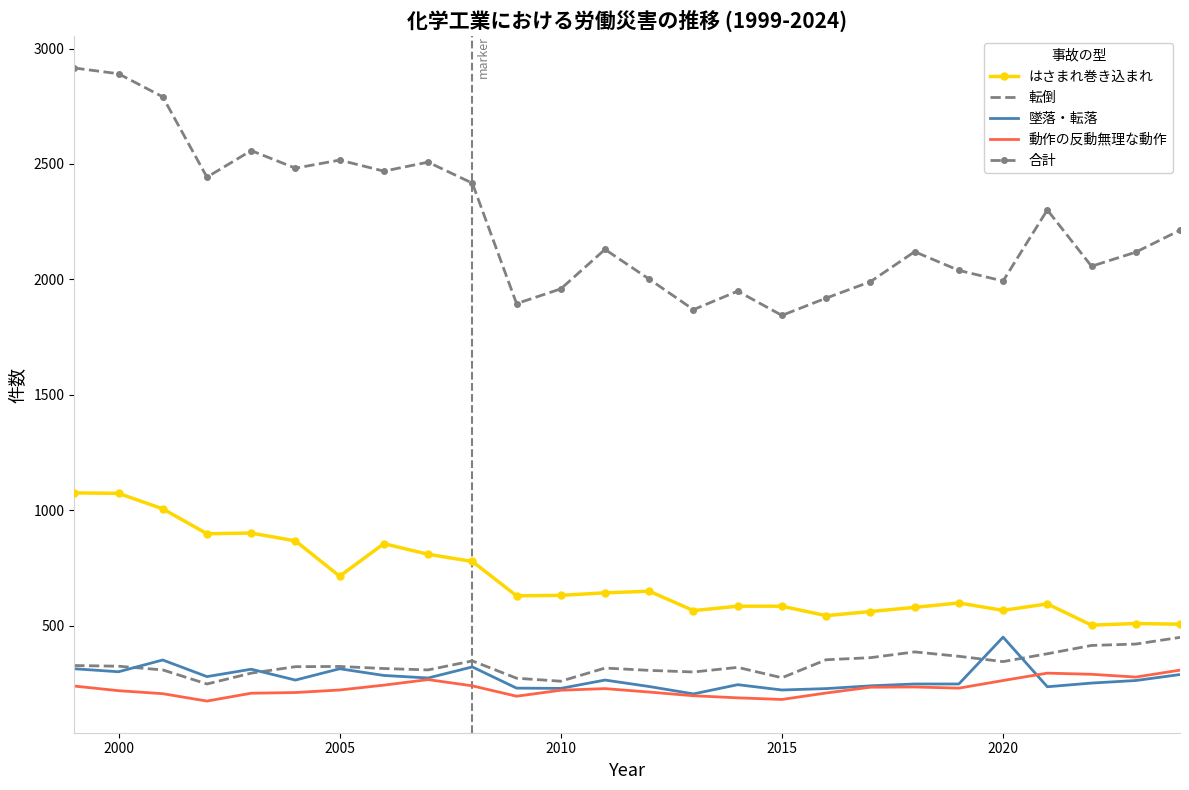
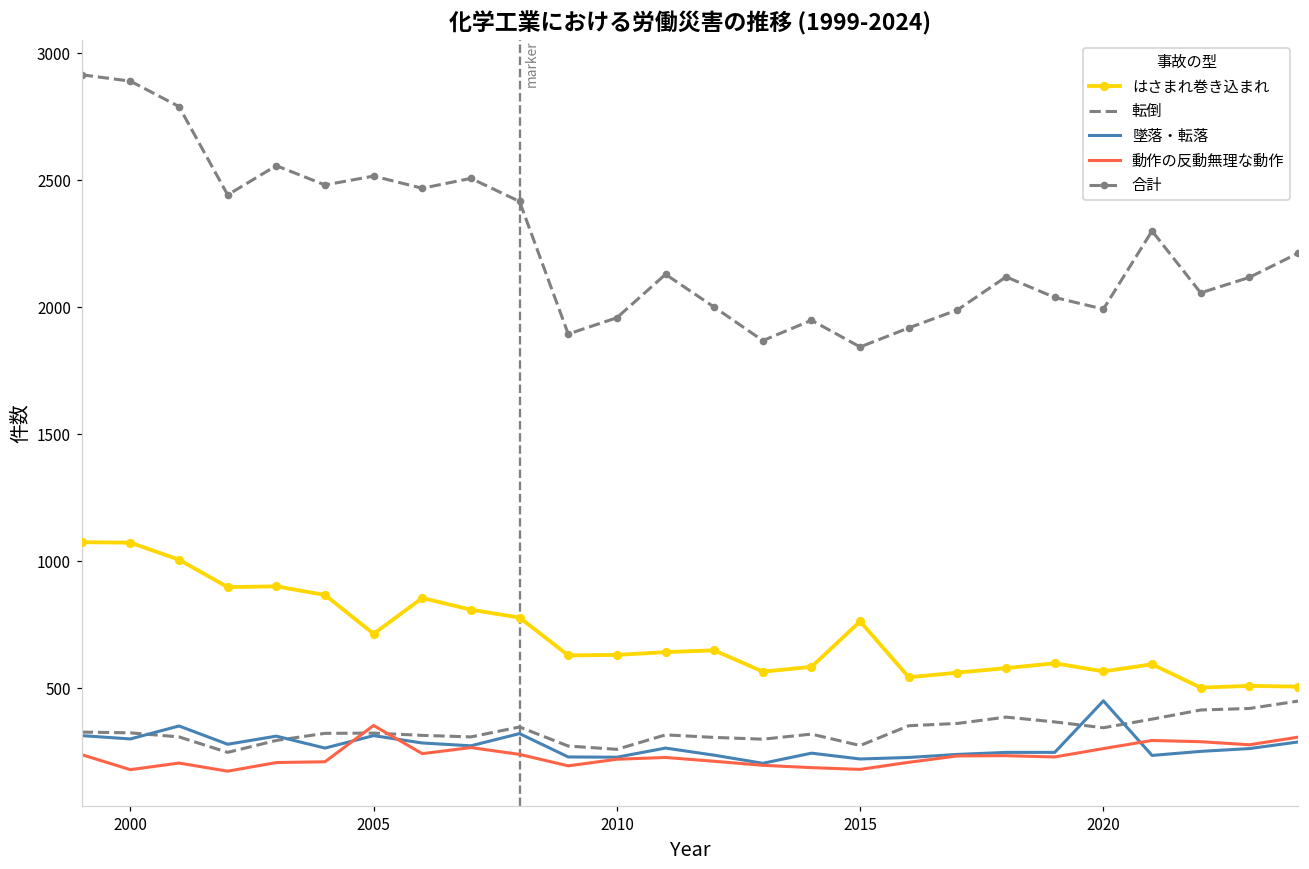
  {
    "はさまれ巻き込まれ": {
      "2000": 1070,
      "2005": 710,
      "2010": 630,
-     "2015": 580,
+     "2015": 760,
      "2020": 570
    },
    "墜落・転落": {
      "2000": 300,
      "2015": 220,
      "2020": 450
    },
    "動作の反動無理な動作": {
-     "2000": 220,
-     "2005": 220,
+     "2000": 180,
+     "2005": 350,
      "2015": 180,
      "2020": 260
    }
  }
